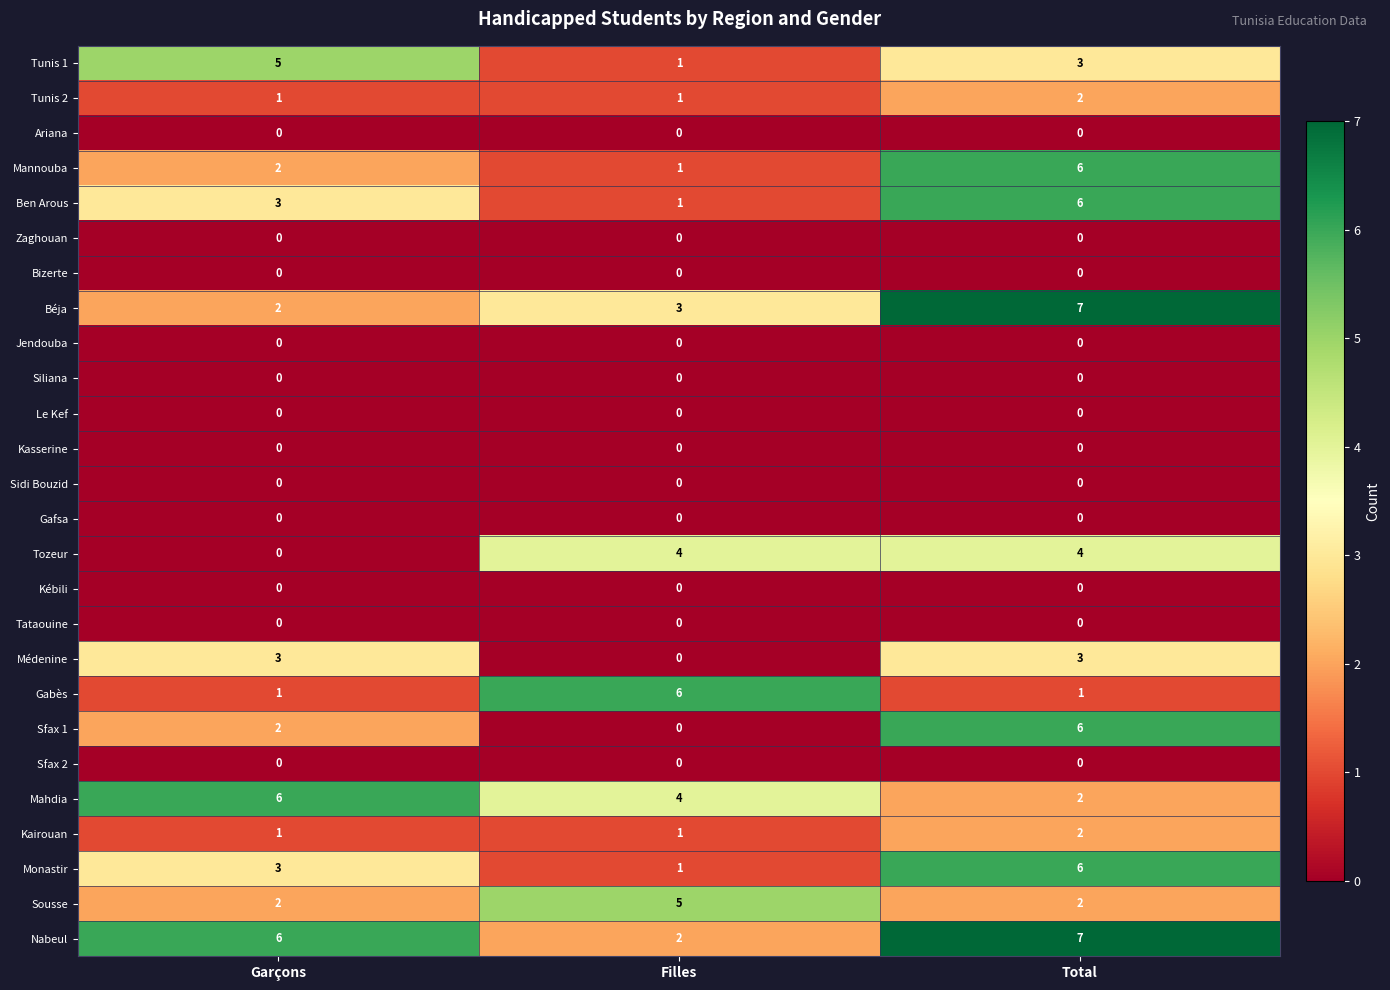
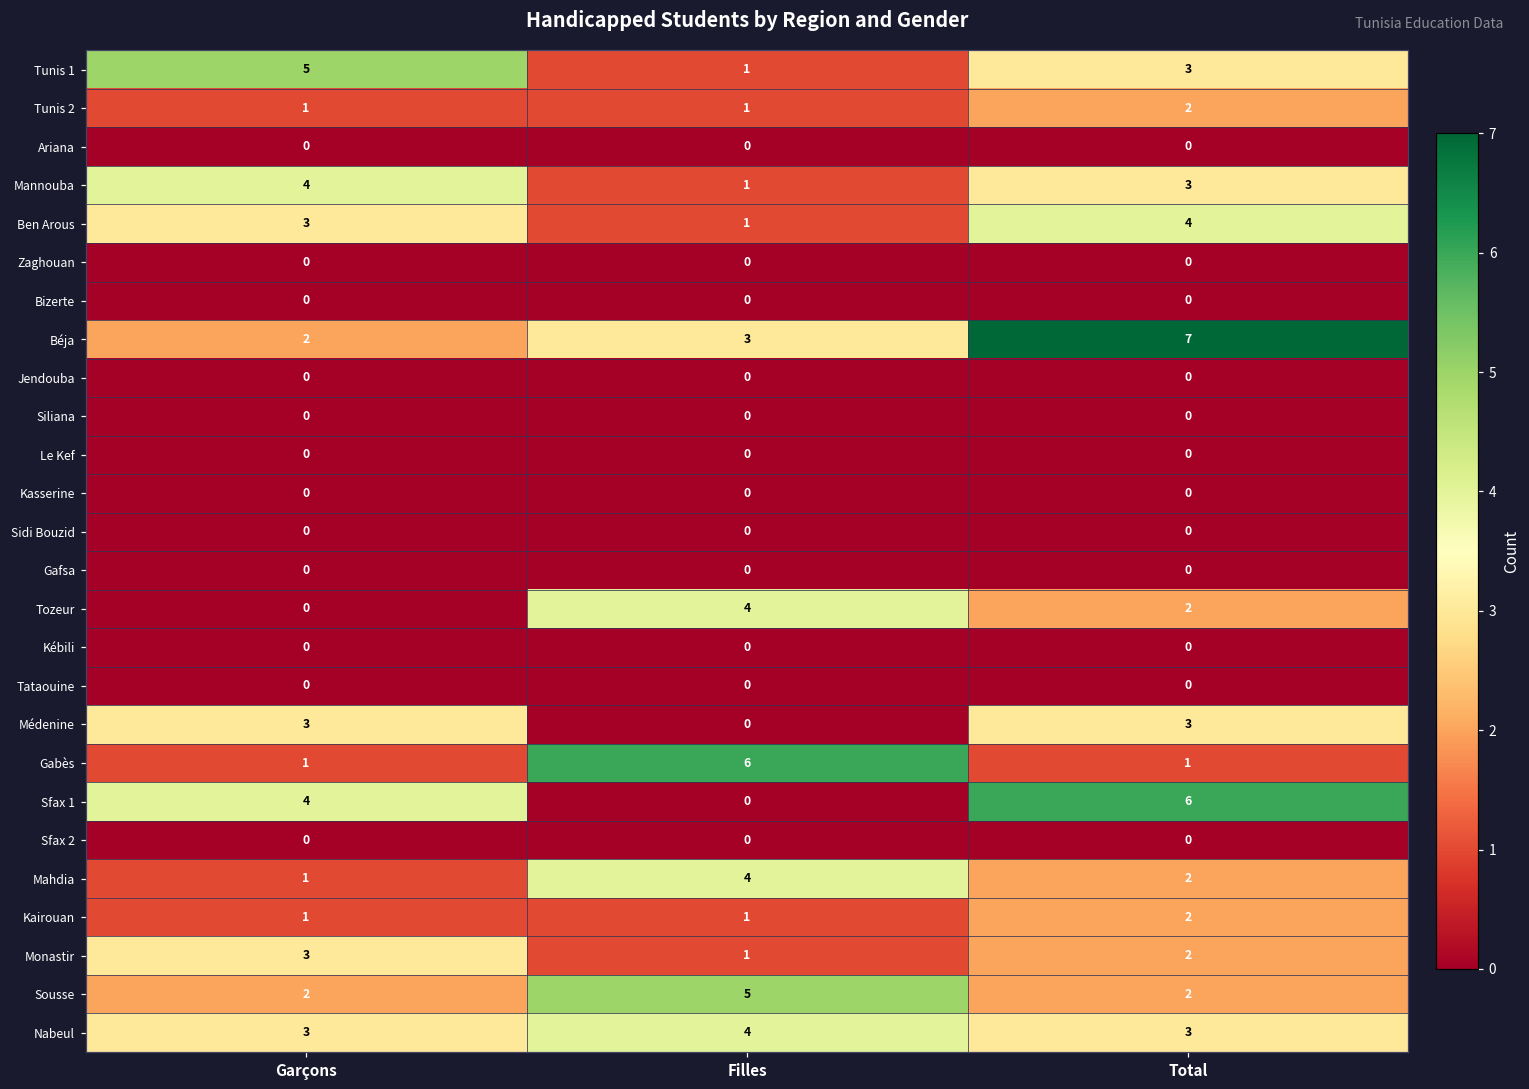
  {
    "Tunis 1": {
      "Garçons": 5,
      "Filles": 1,
      "Total": 3
    },
    "Tunis 2": {
      "Garçons": 1,
      "Filles": 1,
      "Total": 2
    },
    "Ariana": {
      "Garçons": 0,
      "Filles": 0,
      "Total": 0
    },
    "Mannouba": {
-     "Garçons": 2,
+     "Garçons": 4,
      "Filles": 1,
-     "Total": 6
+     "Total": 3
    },
    "Ben Arous": {
      "Garçons": 3,
      "Filles": 1,
-     "Total": 6
+     "Total": 4
    },
    "Zaghouan": {
      "Garçons": 0,
      "Filles": 0,
      "Total": 0
    },
    "Bizerte": {
      "Garçons": 0,
      "Filles": 0,
      "Total": 0
    },
    "Béja": {
      "Garçons": 2,
      "Filles": 3,
      "Total": 7
    },
    "Jendouba": {
      "Garçons": 0,
      "Filles": 0,
      "Total": 0
    },
    "Siliana": {
      "Garçons": 0,
      "Filles": 0,
      "Total": 0
    },
    "Le Kef": {
      "Garçons": 0,
      "Filles": 0,
      "Total": 0
    },
    "Kasserine": {
      "Garçons": 0,
      "Filles": 0,
      "Total": 0
    },
    "Sidi Bouzid": {
      "Garçons": 0,
      "Filles": 0,
      "Total": 0
    },
    "Gafsa": {
      "Garçons": 0,
      "Filles": 0,
      "Total": 0
    },
    "Tozeur": {
      "Garçons": 0,
      "Filles": 4,
-     "Total": 4
+     "Total": 2
    },
    "Kébili": {
      "Garçons": 0,
      "Filles": 0,
      "Total": 0
    },
    "Tataouine": {
      "Garçons": 0,
      "Filles": 0,
      "Total": 0
    },
    "Médenine": {
      "Garçons": 3,
      "Filles": 0,
      "Total": 3
    },
    "Gabès": {
      "Garçons": 1,
      "Filles": 6,
      "Total": 1
    },
    "Sfax 1": {
-     "Garçons": 2,
+     "Garçons": 4,
      "Filles": 0,
      "Total": 6
    },
    "Sfax 2": {
      "Garçons": 0,
      "Filles": 0,
      "Total": 0
    },
    "Mahdia": {
-     "Garçons": 6,
+     "Garçons": 1,
      "Filles": 4,
      "Total": 2
    },
    "Kairouan": {
      "Garçons": 1,
      "Filles": 1,
      "Total": 2
    },
    "Monastir": {
      "Garçons": 3,
      "Filles": 1,
-     "Total": 6
+     "Total": 2
    },
    "Sousse": {
      "Garçons": 2,
      "Filles": 5,
      "Total": 2
    },
    "Nabeul": {
-     "Garçons": 6,
-     "Filles": 2,
-     "Total": 7
+     "Garçons": 3,
+     "Filles": 4,
+     "Total": 3
    }
  }
